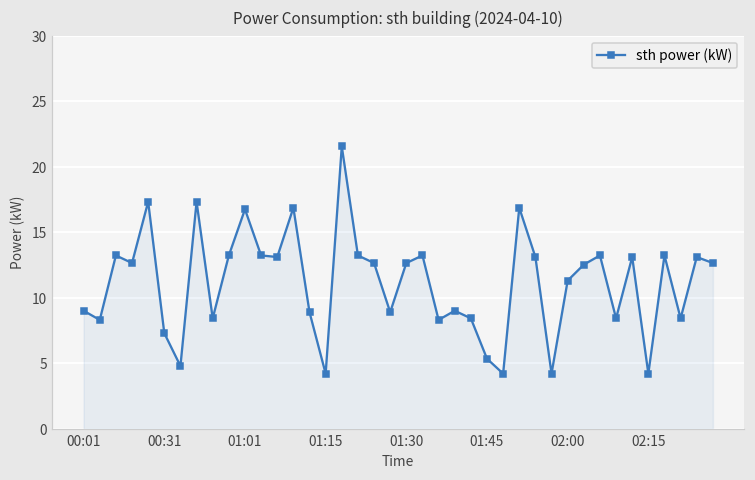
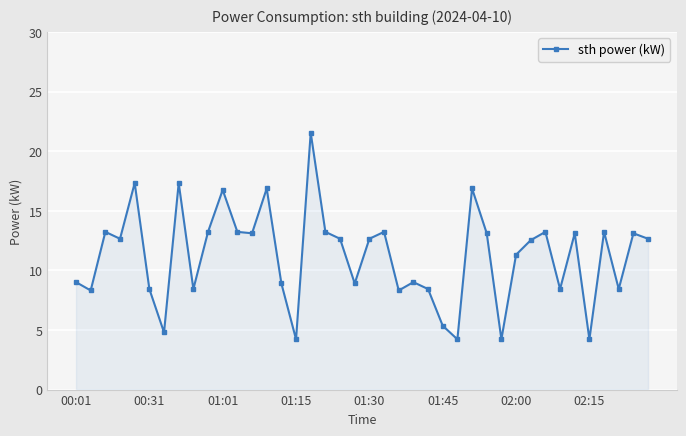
  {
    "00:01": 9.0,
-   "00:31": 7.3,
+   "00:31": 8.4,
    "01:01": 16.8,
    "01:15": 4.2,
    "01:30": 12.7,
    "01:45": 5.4,
    "02:00": 11.3,
    "02:15": 4.2
  }
